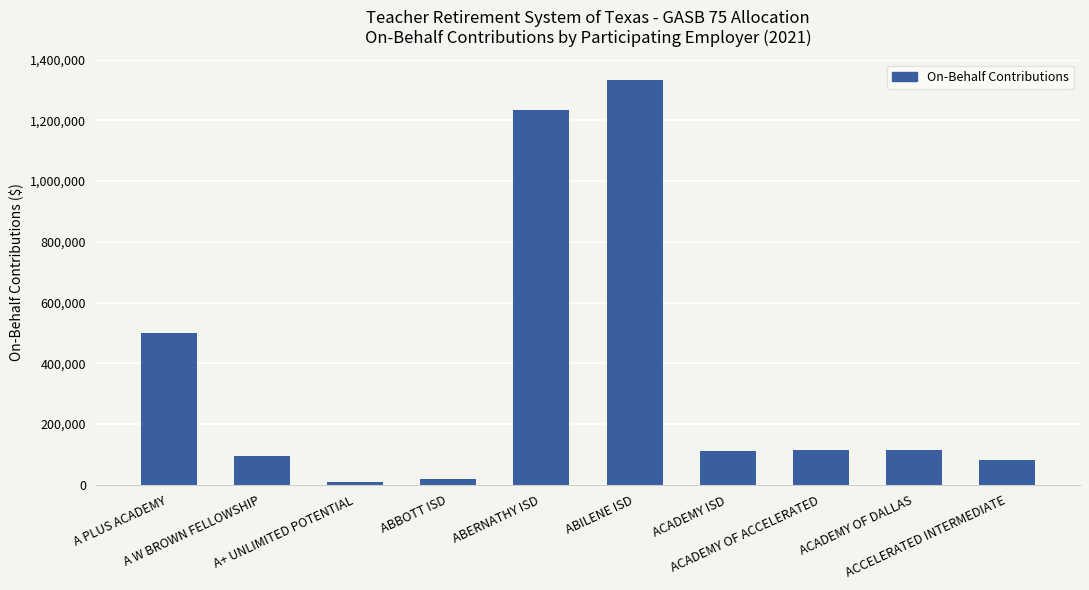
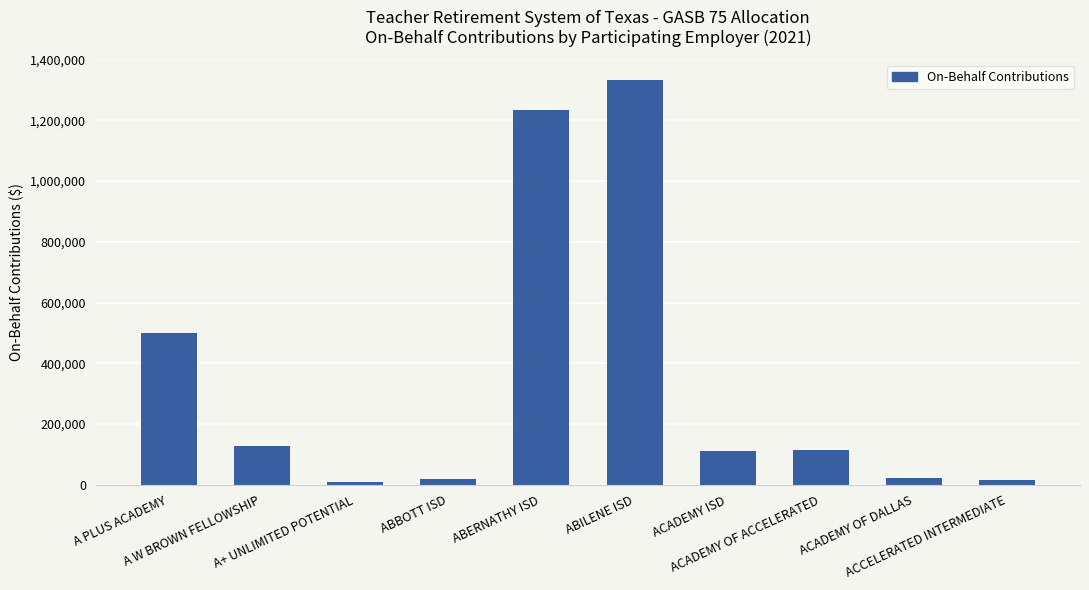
  {
    "A PLUS ACADEMY": "500,000",
-   "A W BROWN FELLOWSHIP": "100,000",
+   "A W BROWN FELLOWSHIP": "130,000",
    "A+ UNLIMITED POTENTIAL": "10,000",
    "ABBOTT ISD": "20,000",
    "ABERNATHY ISD": "1,230,000",
    "ABILENE ISD": "1,330,000",
    "ACADEMY ISD": "110,000",
    "ACADEMY OF ACCELERATED": "110,000",
-   "ACADEMY OF DALLAS": "110,000",
-   "ACCELERATED INTERMEDIATE": "80,000"
+   "ACADEMY OF DALLAS": "20,000",
+   "ACCELERATED INTERMEDIATE": "20,000"
  }
